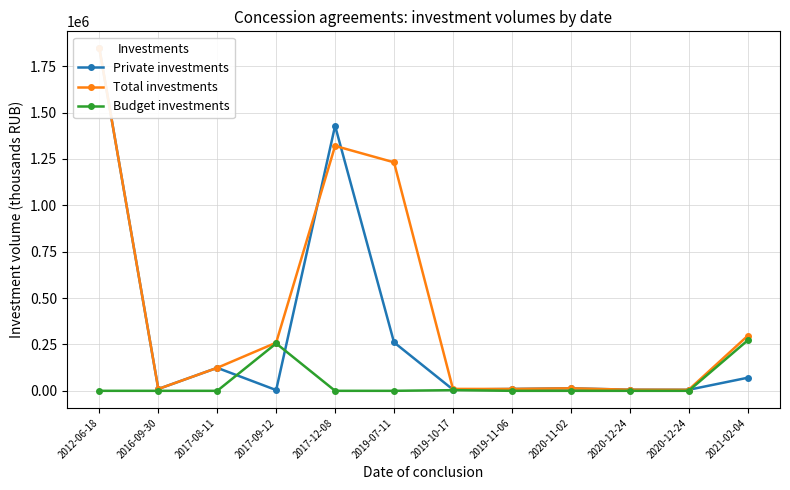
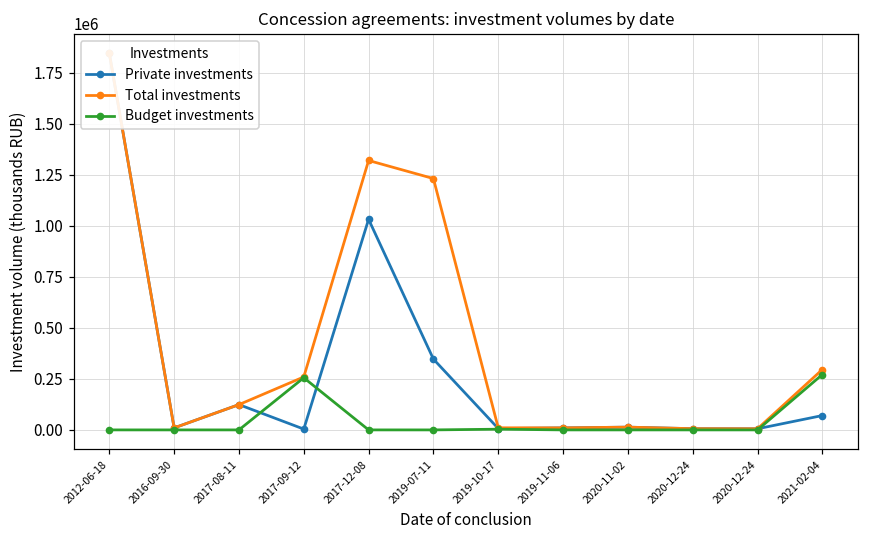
  {
    "Private investments": {
      "2017-09-12": 0,
-     "2017-12-08": 1430000,
-     "2019-07-11": 260000,
+     "2017-12-08": 1030000,
+     "2019-07-11": 350000,
      "2021-02-04": 70000
    },
    "Total investments": {
      "2017-12-08": 1320000,
      "2019-07-11": 1230000,
      "2021-02-04": 300000
    },
    "Budget investments": {
      "2012-06-18": 0,
      "2017-08-11": 0,
      "2017-12-08": 0,
      "2019-07-11": 0,
      "2021-02-04": 270000
    }
  }
